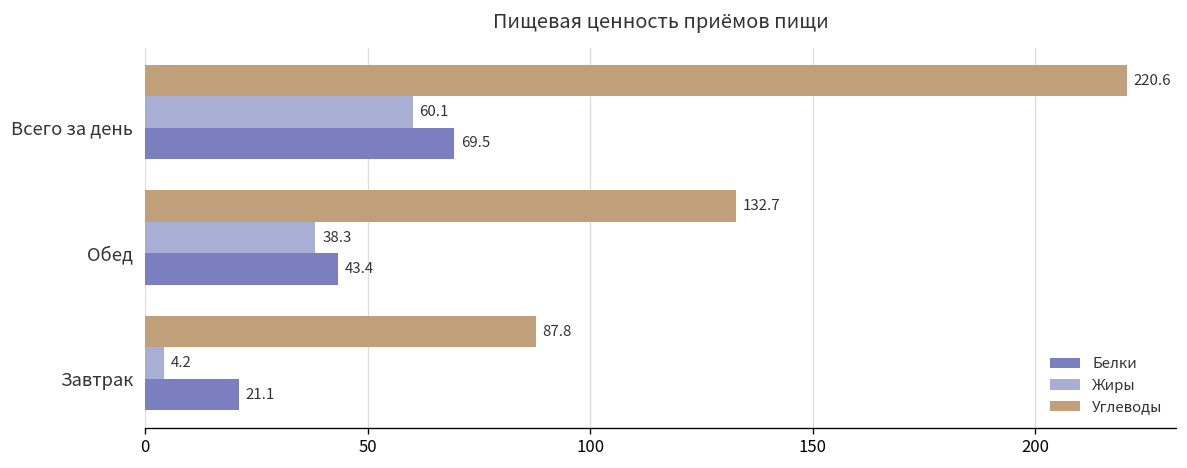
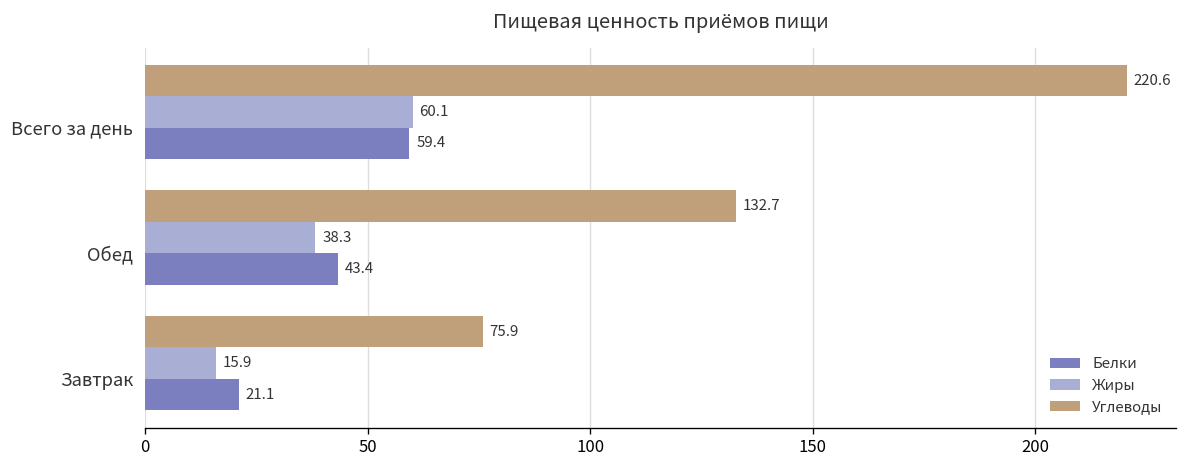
  {
    "Белки": {
-     "Всего за день": 69.5,
+     "Всего за день": 59.4,
      "Обед": 43.4,
      "Завтрак": 21.1
    },
    "Жиры": {
      "Всего за день": 60.1,
      "Обед": 38.3,
-     "Завтрак": 4.2
+     "Завтрак": 15.9
    },
    "Углеводы": {
      "Всего за день": 220.6,
      "Обед": 132.7,
-     "Завтрак": 87.8
+     "Завтрак": 75.9
    }
  }
